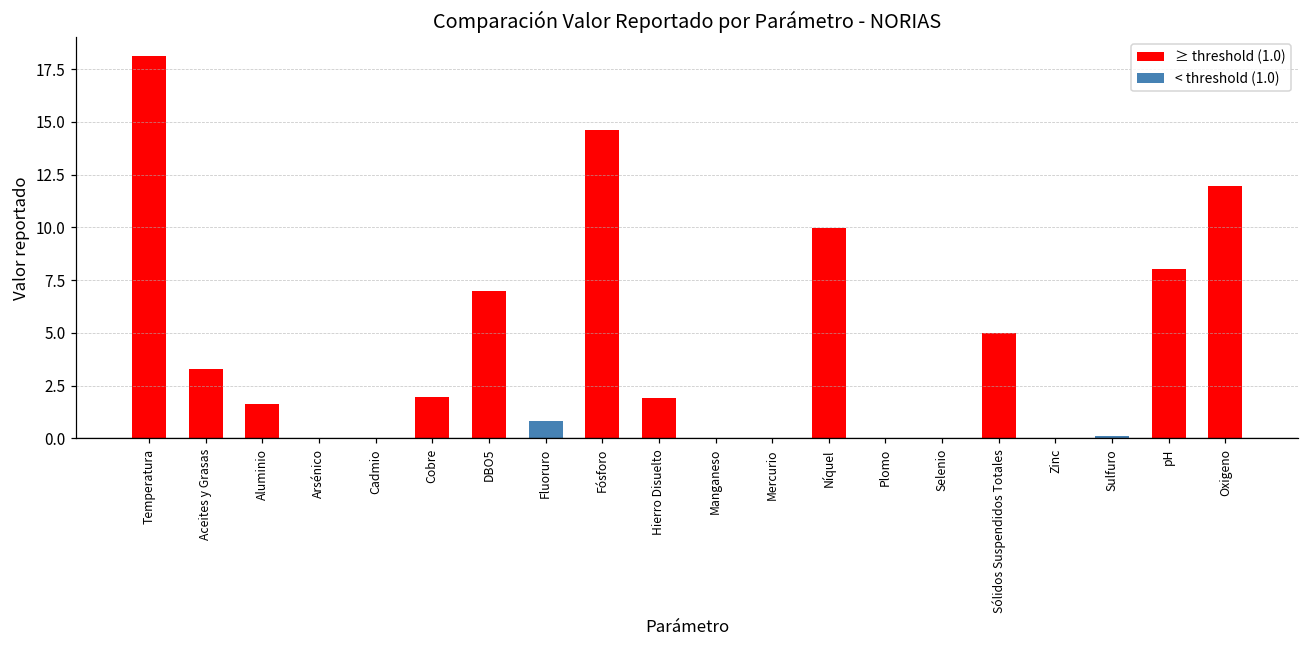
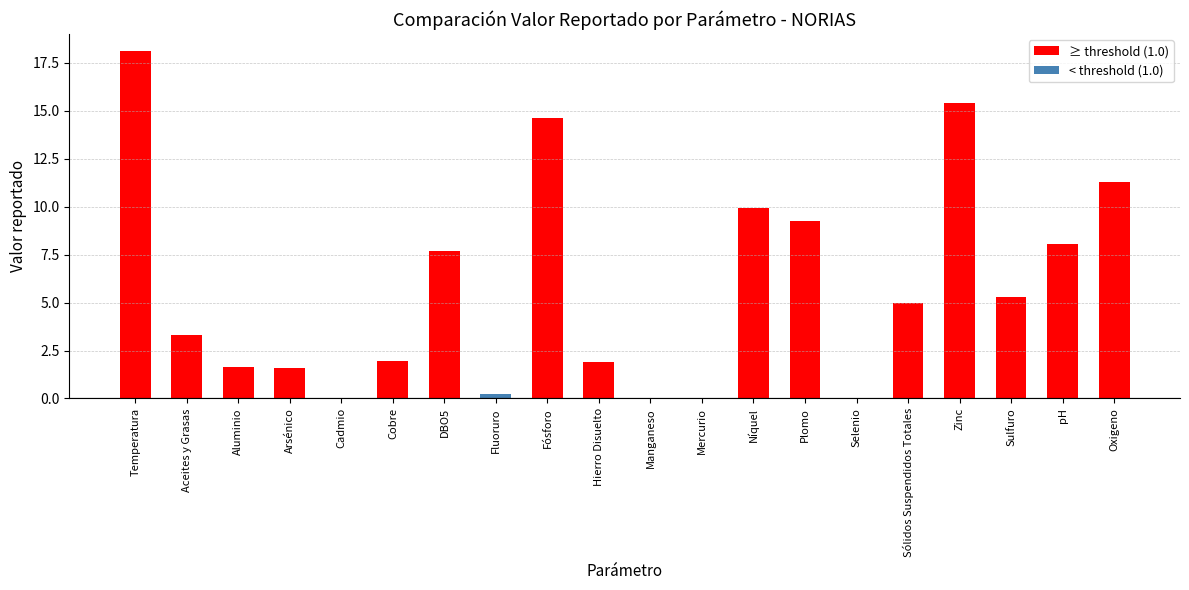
  {
    "Temperatura": 18.1,
    "Aceites y Grasas": 3.3,
    "Aluminio": 1.6,
-   "Arsénico": 0.0,
+   "Arsénico": 1.6,
    "Cobre": 1.9,
-   "DBO5": 7.0,
-   "Fluoruro": 0.8,
+   "DBO5": 7.7,
+   "Fluoruro": 0.2,
    "Fósforo": 14.6,
    "Hierro Disuelto": 1.9,
    "Níquel": 10.0,
-   "Plomo": 0.0,
+   "Plomo": 9.3,
    "Sólidos Suspendidos Totales": 5.0,
-   "Zinc": 0.0,
-   "Sulfuro": 0.1,
+   "Zinc": 15.4,
+   "Sulfuro": 5.3,
    "pH": 8.0,
-   "Oxigeno": 12.0
+   "Oxigeno": 11.3
  }
